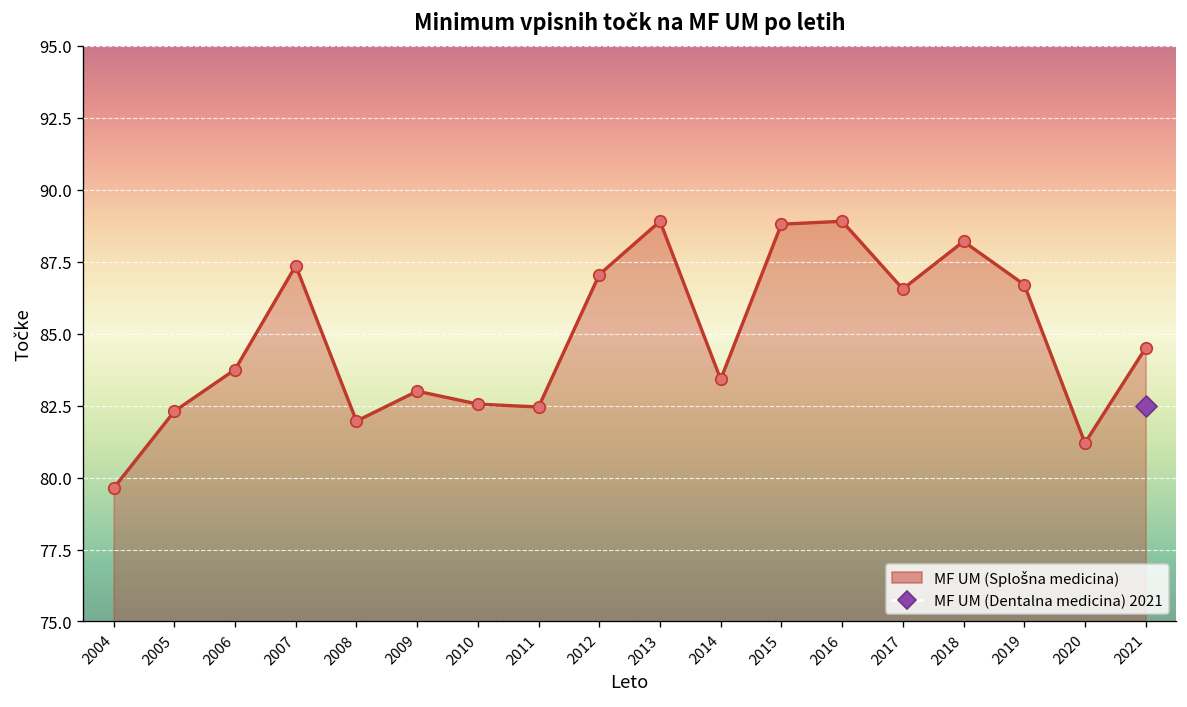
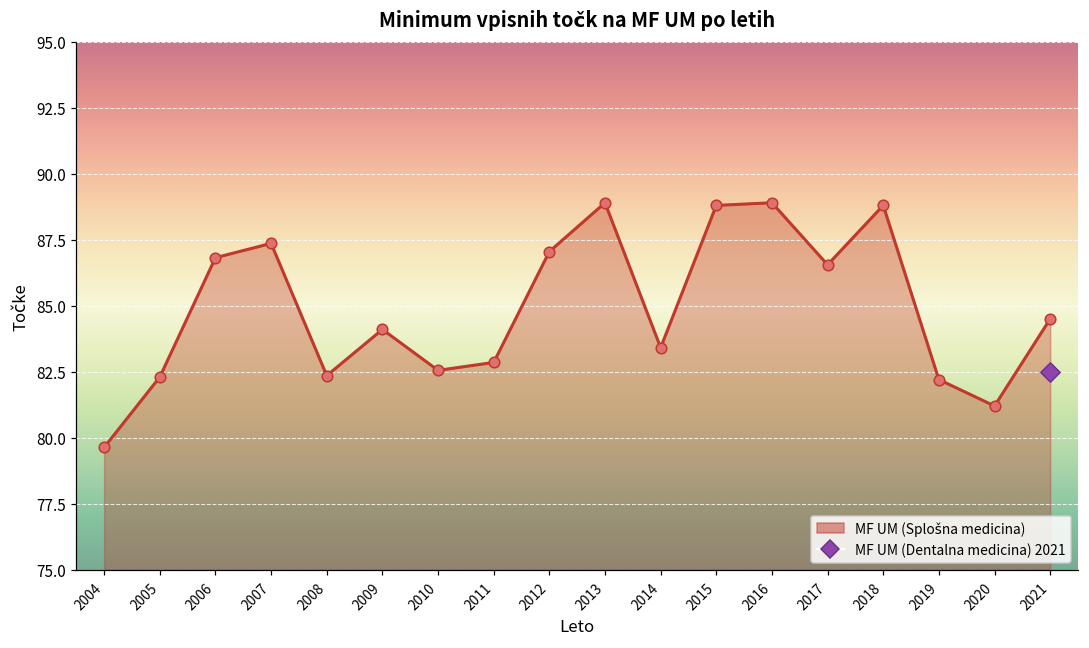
  {
    "MF UM (Splošna medicina)": {
      "2004": 79.6,
      "2005": 82.3,
-     "2006": 83.8,
+     "2006": 86.8,
      "2007": 87.4,
-     "2008": 82.0,
-     "2009": 83.0,
+     "2008": 82.4,
+     "2009": 84.1,
      "2010": 82.6,
-     "2011": 82.5,
+     "2011": 82.9,
      "2012": 87.1,
      "2013": 88.9,
      "2014": 83.4,
      "2015": 88.8,
      "2016": 88.9,
      "2017": 86.6,
-     "2018": 88.2,
-     "2019": 86.7,
+     "2018": 88.8,
+     "2019": 82.2,
      "2020": 81.2,
      "2021": 84.5
    }
  }
